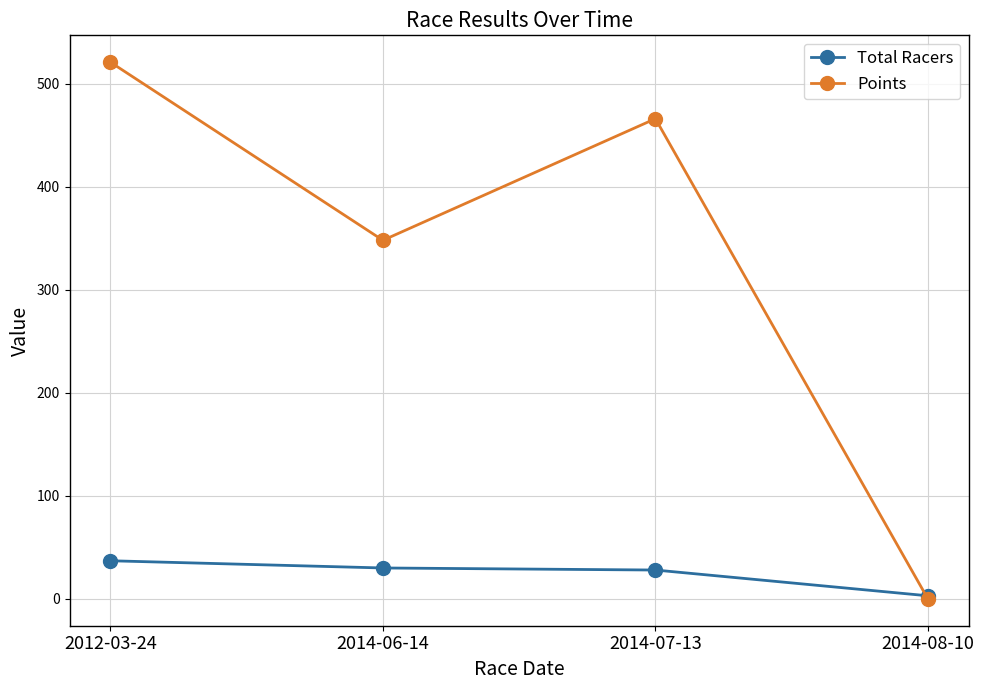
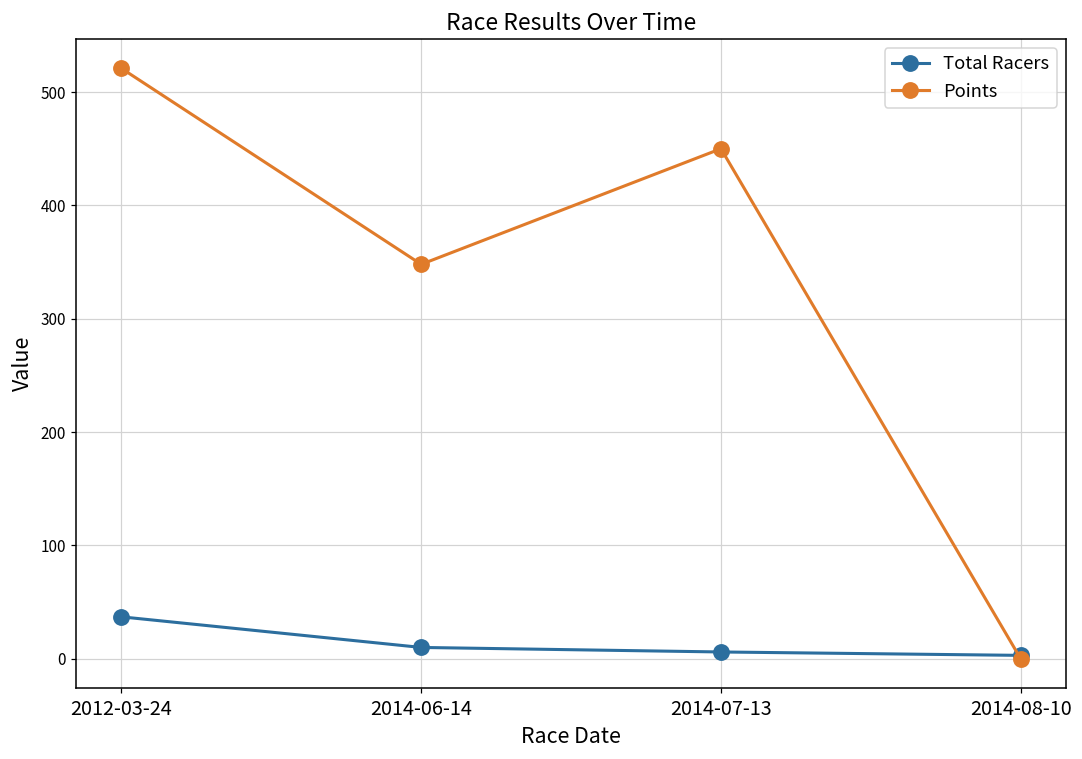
  {
    "Total Racers": {
      "2012-03-24": 37,
-     "2014-06-14": 30,
-     "2014-07-13": 28,
+     "2014-06-14": 10,
+     "2014-07-13": 6,
      "2014-08-10": 3
    },
    "Points": {
      "2012-03-24": 521,
      "2014-06-14": 348,
-     "2014-07-13": 466,
+     "2014-07-13": 450,
      "2014-08-10": 0
    }
  }
